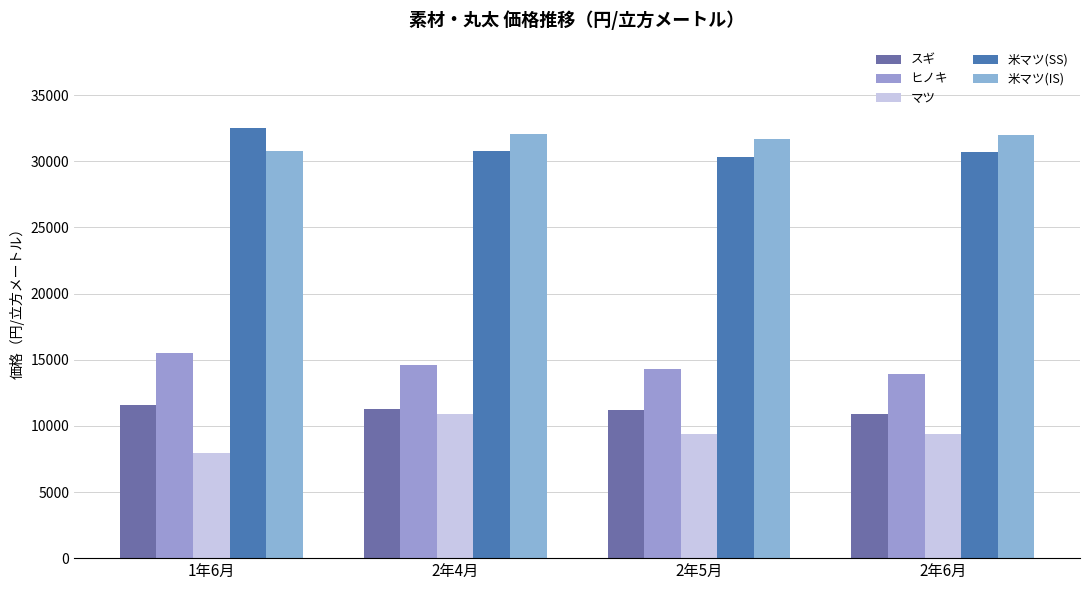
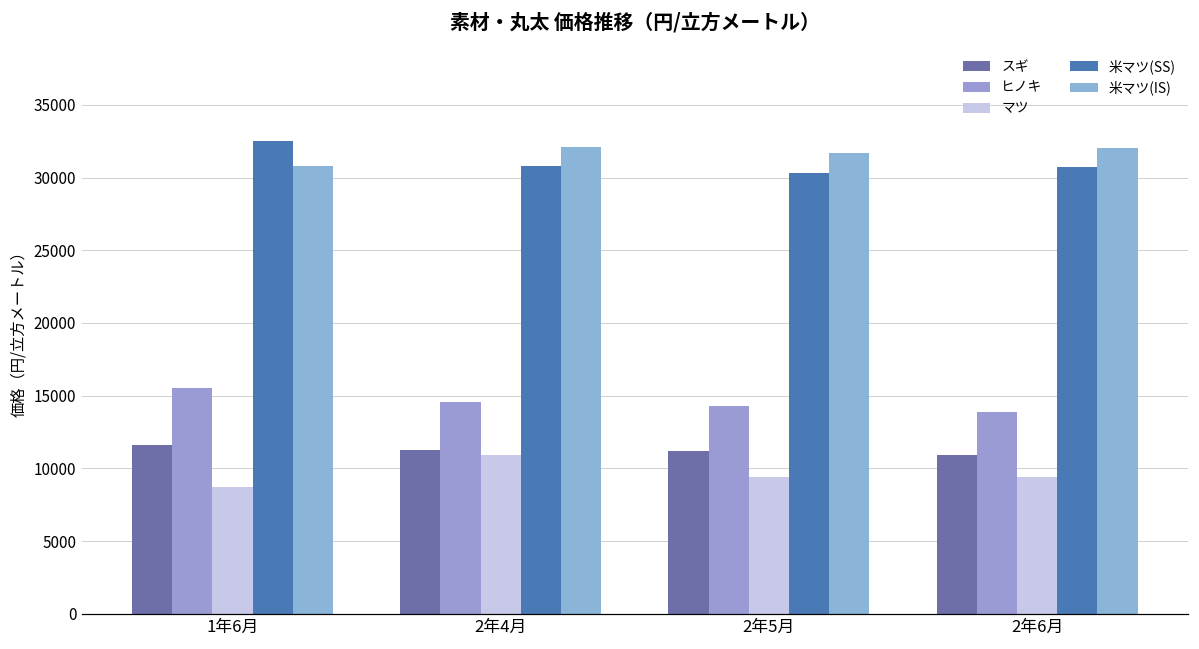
  {
    "マツ": {
-     "1年6月": 7900,
+     "1年6月": 8700,
      "2年4月": 10900,
      "2年5月": 9400,
      "2年6月": 9400
    }
  }
